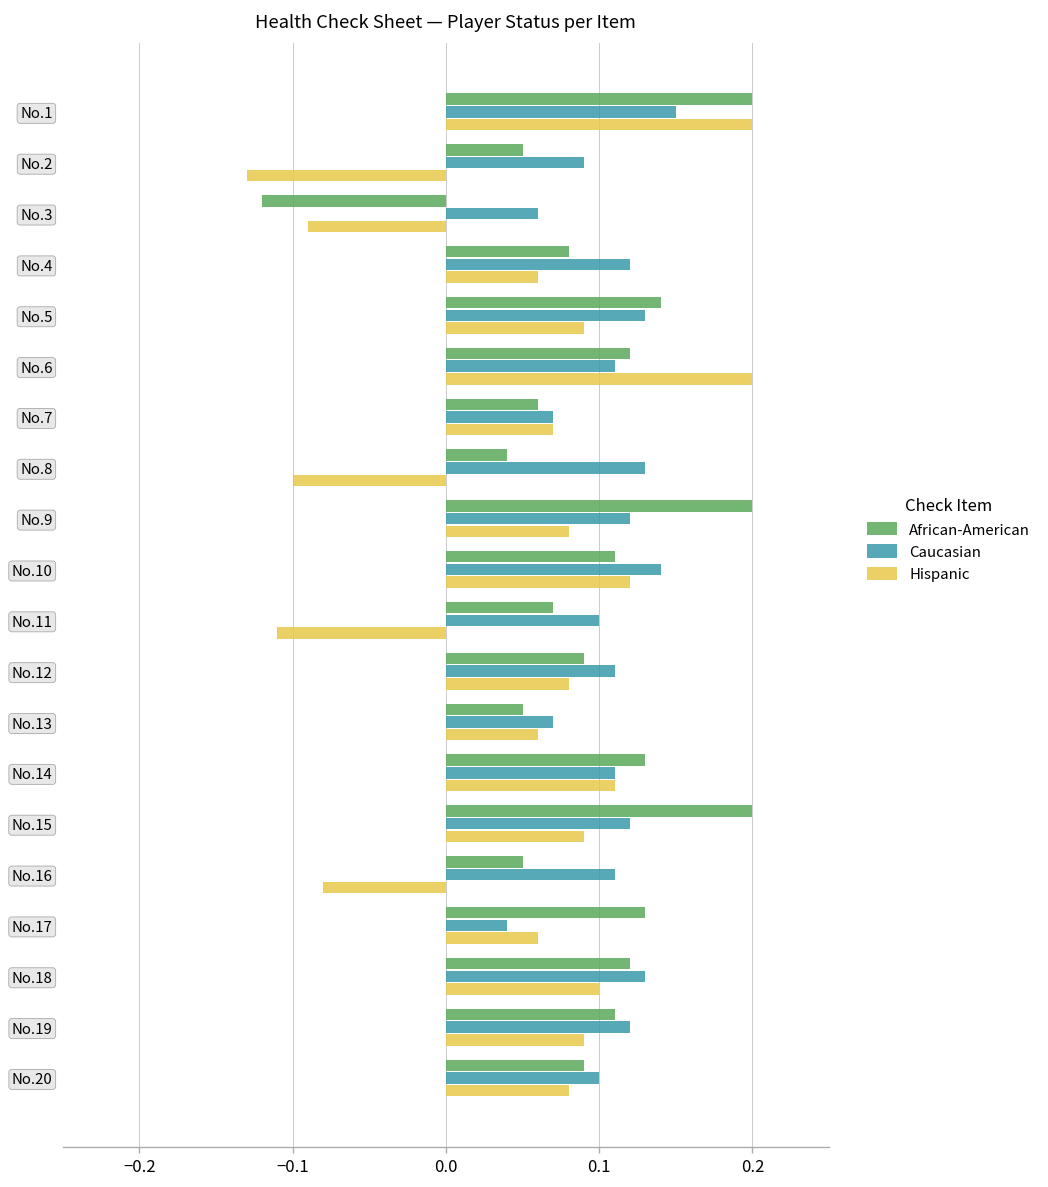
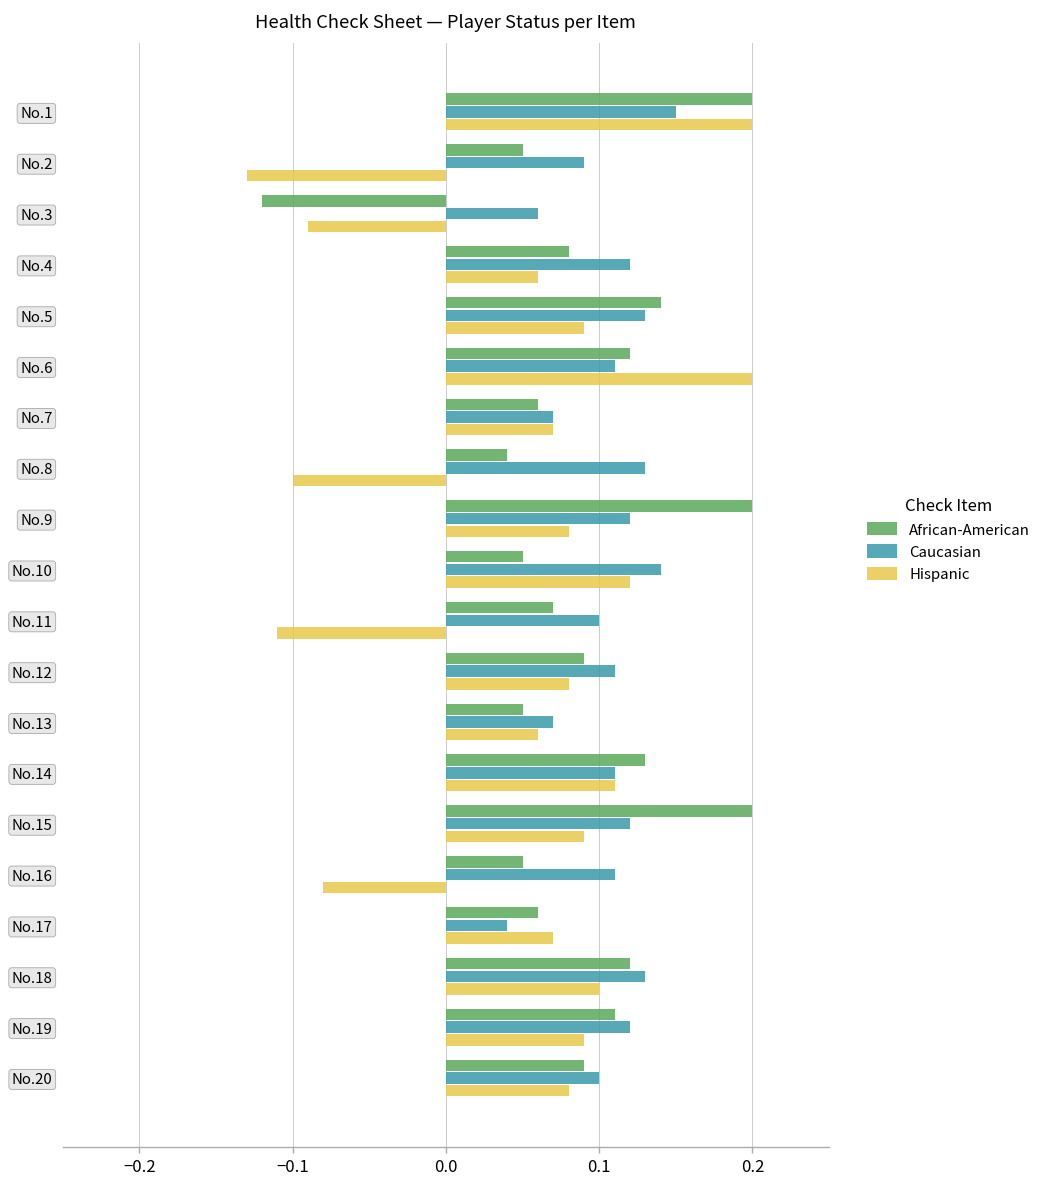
  {
    "African-American": {
      "No.1": 0.20,
      "No.2": 0.05,
      "No.3": -0.12,
      "No.4": 0.08,
      "No.5": 0.14,
      "No.6": 0.12,
      "No.7": 0.06,
      "No.8": 0.04,
      "No.9": 0.20,
-     "No.10": 0.11,
+     "No.10": 0.05,
      "No.11": 0.07,
      "No.12": 0.09,
      "No.13": 0.05,
      "No.14": 0.13,
      "No.15": 0.20,
      "No.16": 0.05,
-     "No.17": 0.13,
+     "No.17": 0.06,
      "No.18": 0.12,
      "No.19": 0.11,
      "No.20": 0.09
    },
    "Caucasian": {
      "No.1": 0.15,
      "No.2": 0.09,
      "No.3": 0.06,
      "No.4": 0.12,
      "No.5": 0.13,
      "No.6": 0.11,
      "No.7": 0.07,
      "No.8": 0.13,
      "No.9": 0.12,
      "No.10": 0.14,
      "No.11": 0.10,
      "No.12": 0.11,
      "No.13": 0.07,
      "No.14": 0.11,
      "No.15": 0.12,
      "No.16": 0.11,
      "No.17": 0.04,
      "No.18": 0.13,
      "No.19": 0.12,
      "No.20": 0.10
    },
    "Hispanic": {
      "No.1": 0.20,
      "No.2": -0.13,
      "No.3": -0.09,
      "No.4": 0.06,
      "No.5": 0.09,
      "No.6": 0.20,
      "No.7": 0.07,
      "No.8": -0.10,
      "No.9": 0.08,
      "No.10": 0.12,
      "No.11": -0.11,
      "No.12": 0.08,
      "No.13": 0.06,
      "No.14": 0.11,
      "No.15": 0.09,
      "No.16": -0.08,
-     "No.17": 0.06,
+     "No.17": 0.07,
      "No.18": 0.10,
      "No.19": 0.09,
      "No.20": 0.08
    }
  }
